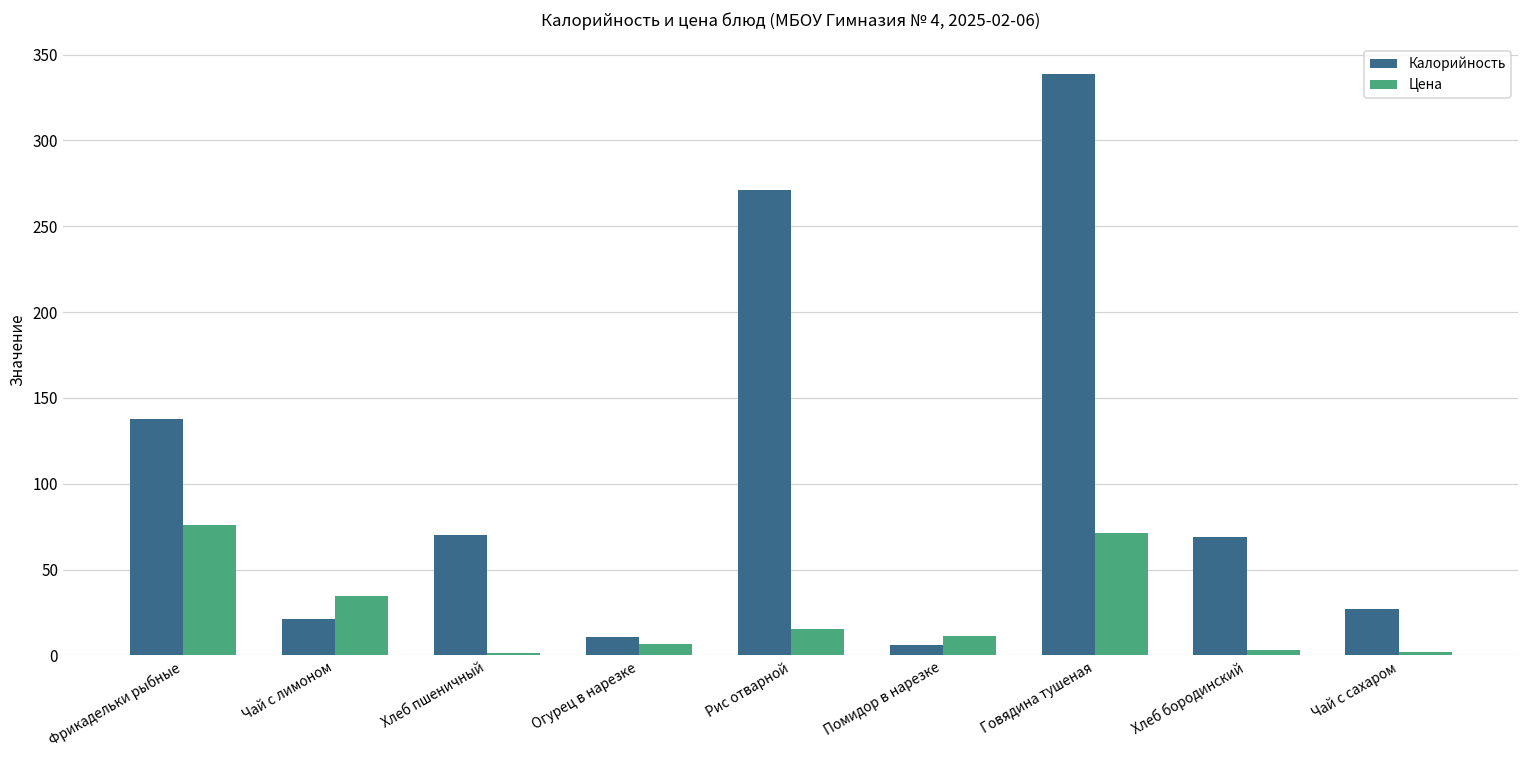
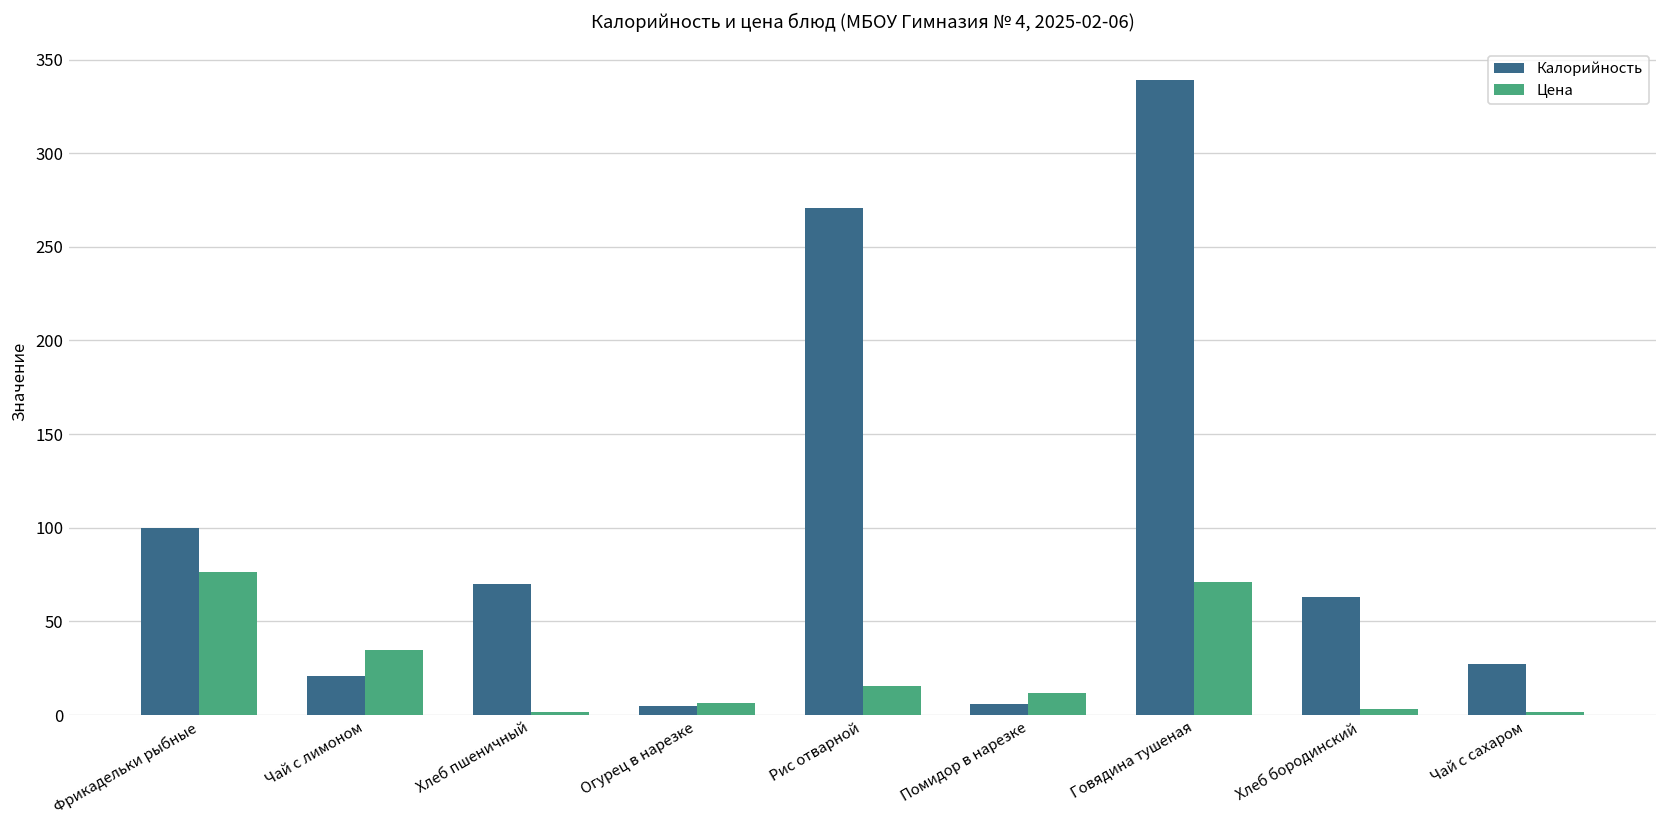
  {
    "Калорийность": {
-     "Фрикадельки рыбные": 138,
+     "Фрикадельки рыбные": 100,
      "Чай с лимоном": 21,
      "Хлеб пшеничный": 70,
-     "Огурец в нарезке": 11,
+     "Огурец в нарезке": 5,
      "Рис отварной": 271,
      "Помидор в нарезке": 6,
      "Говядина тушеная": 339,
-     "Хлеб бородинский": 69,
+     "Хлеб бородинский": 63,
      "Чай с сахаром": 27
    },
    "Цена": {
      "Фрикадельки рыбные": 76,
      "Чай с лимоном": 34,
      "Огурец в нарезке": 7,
      "Рис отварной": 16,
      "Помидор в нарезке": 12,
      "Говядина тушеная": 71,
      "Хлеб бородинский": 3,
      "Чай с сахаром": 2
    }
  }
